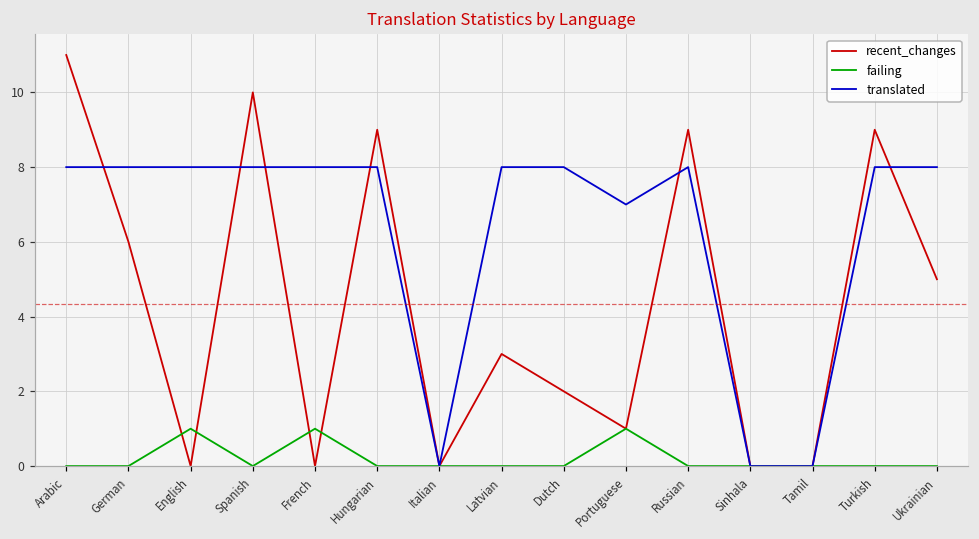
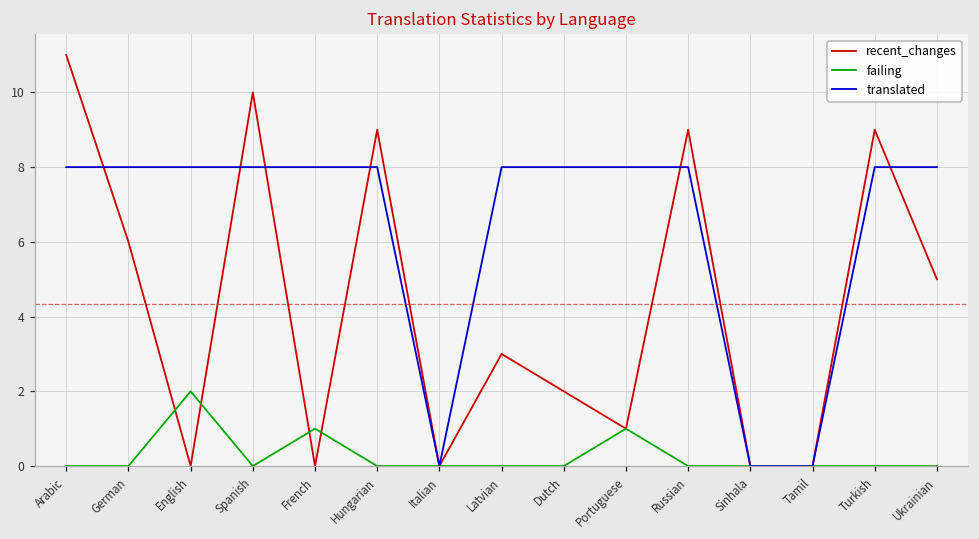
  {
    "recent_changes": {
      "Arabic": 11,
      "German": 6,
      "English": 0,
      "Spanish": 10,
      "French": 0,
      "Hungarian": 9,
      "Latvian": 3,
      "Dutch": 2,
      "Russian": 9,
      "Turkish": 9,
      "Ukrainian": 5
    },
    "failing": {
      "Arabic": 0,
      "German": 0,
-     "English": 1,
+     "English": 2,
      "Spanish": 0,
      "French": 1,
      "Hungarian": 0,
      "Latvian": 0,
      "Dutch": 0,
      "Russian": 0,
      "Turkish": 0,
      "Ukrainian": 0
    },
    "translated": {
      "Arabic": 8,
      "German": 8,
      "English": 8,
      "Spanish": 8,
      "French": 8,
      "Hungarian": 8,
      "Latvian": 8,
      "Dutch": 8,
-     "Portuguese": 7,
+     "Portuguese": 8,
      "Russian": 8,
      "Turkish": 8,
      "Ukrainian": 8
    }
  }
